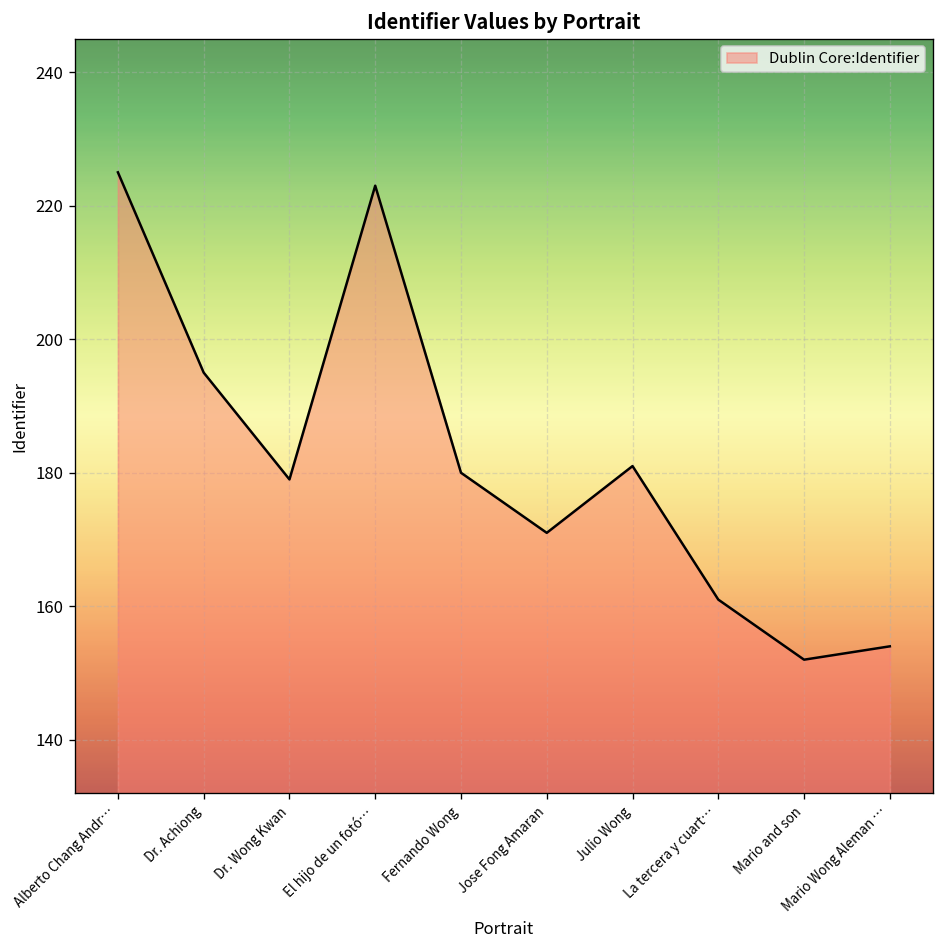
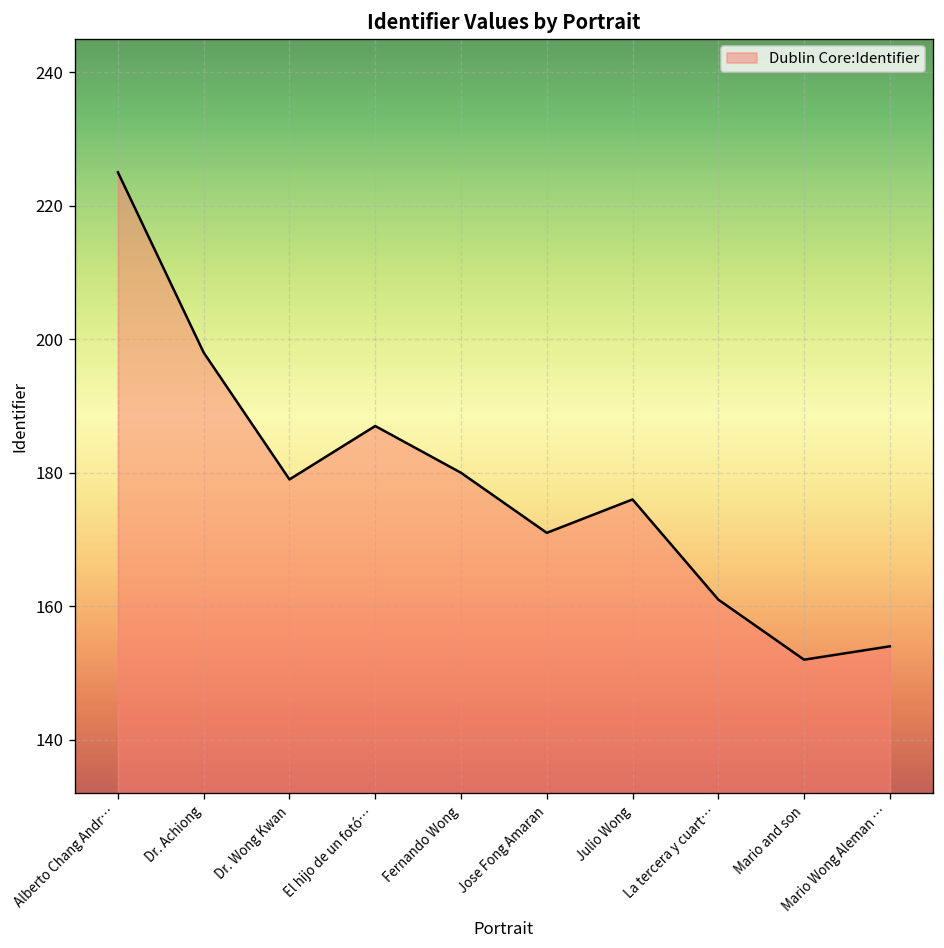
  {
    "Alberto Chang Andr…": 225,
-   "Dr. Achiong": 195,
+   "Dr. Achiong": 198,
    "Dr. Wong Kwan": 179,
-   "El hijo de un fotó…": 223,
+   "El hijo de un fotó…": 187,
    "Fernando Wong": 180,
    "Jose Fong Amaran": 171,
-   "Julio Wong": 181,
+   "Julio Wong": 176,
    "La tercera y cuart…": 161,
    "Mario and son": 152,
    "Mario Wong Aleman …": 154
  }
